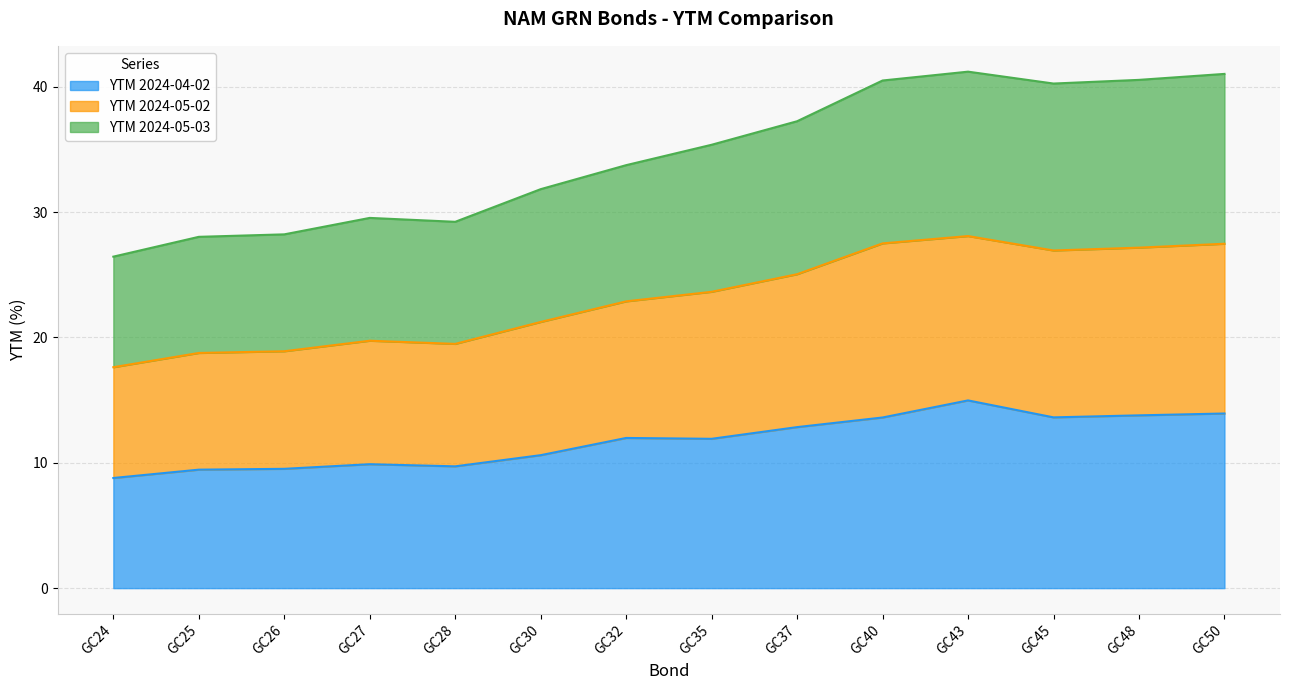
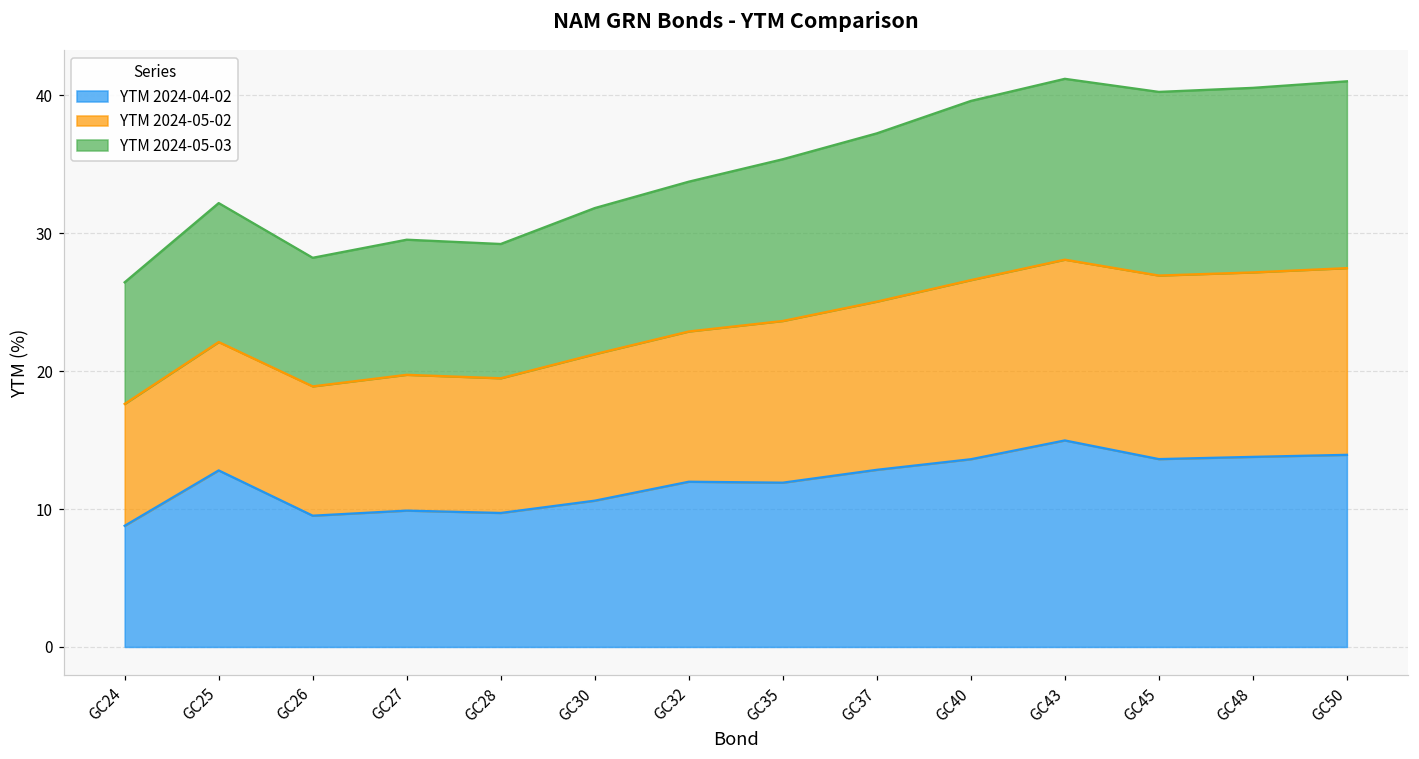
  {
    "YTM 2024-04-02": {
      "GC24": 8.8,
-     "GC25": 9.5,
+     "GC25": 12.8,
      "GC26": 9.5,
      "GC27": 9.9,
      "GC28": 9.7,
      "GC30": 10.6,
      "GC32": 12.0,
      "GC35": 11.9,
      "GC37": 12.8,
      "GC40": 13.6,
      "GC43": 15.0,
      "GC45": 13.6,
      "GC48": 13.8,
      "GC50": 13.9
    },
    "YTM 2024-05-02": {
      "GC24": 8.8,
      "GC25": 9.3,
      "GC26": 9.4,
      "GC27": 9.9,
      "GC28": 9.8,
      "GC30": 10.6,
      "GC32": 10.9,
      "GC35": 11.7,
      "GC37": 12.2,
-     "GC40": 13.9,
+     "GC40": 13.0,
      "GC43": 13.1,
      "GC45": 13.3,
      "GC48": 13.4,
      "GC50": 13.5
    },
    "YTM 2024-05-03": {
      "GC24": 8.8,
-     "GC25": 9.3,
+     "GC25": 10.1,
      "GC26": 9.3,
      "GC27": 9.8,
      "GC28": 9.7,
      "GC30": 10.6,
      "GC32": 10.9,
      "GC35": 11.7,
      "GC37": 12.2,
      "GC40": 13.0,
      "GC43": 13.1,
      "GC45": 13.3,
      "GC48": 13.4,
      "GC50": 13.6
    }
  }
